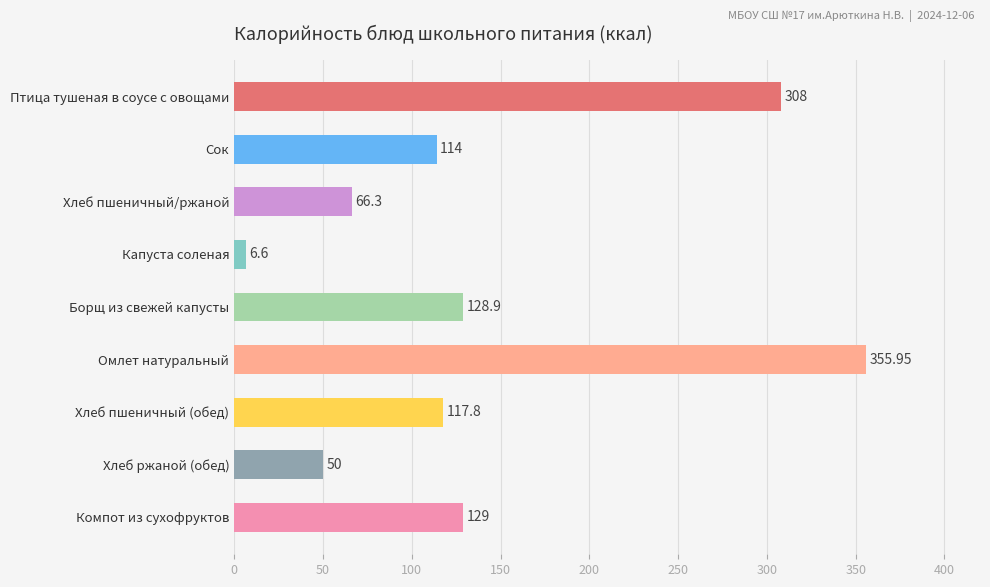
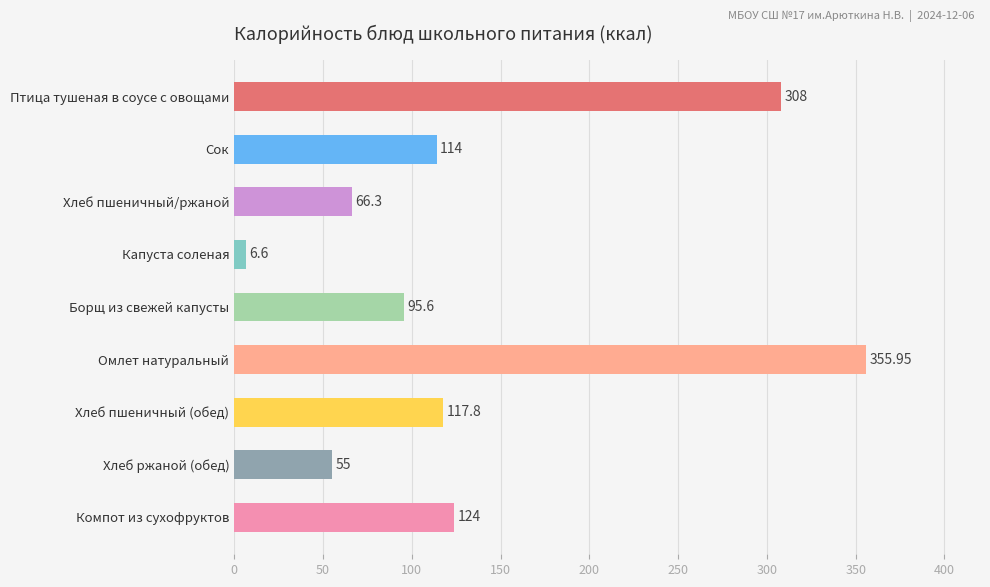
  {
    "Птица тушеная в соусе с овощами": 308,
    "Сок": 114,
    "Хлеб пшеничный/ржаной": 66.3,
    "Капуста соленая": 6.6,
-   "Борщ из свежей капусты": 128.9,
+   "Борщ из свежей капусты": 95.6,
    "Омлет натуральный": 355.95,
    "Хлеб пшеничный (обед)": 117.8,
-   "Хлеб ржаной (обед)": 50,
-   "Компот из сухофруктов": 129
+   "Хлеб ржаной (обед)": 55,
+   "Компот из сухофруктов": 124
  }
